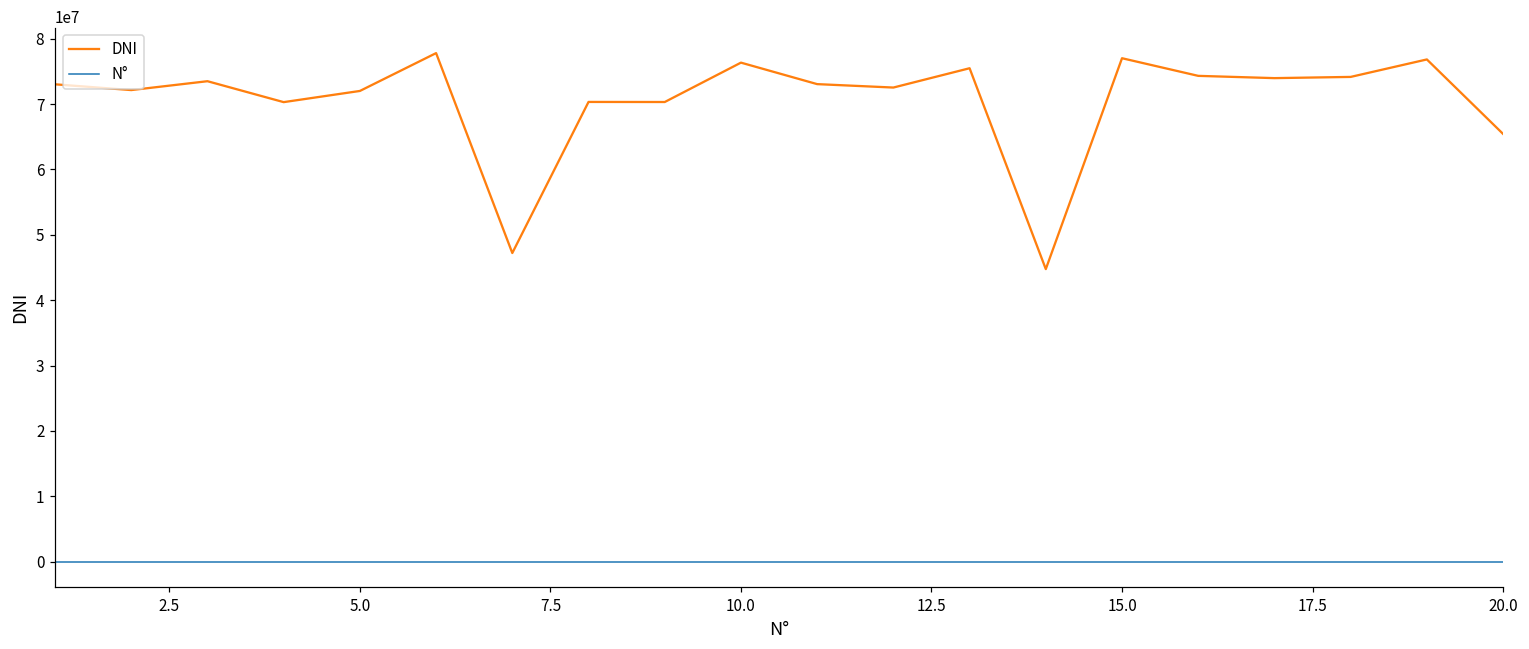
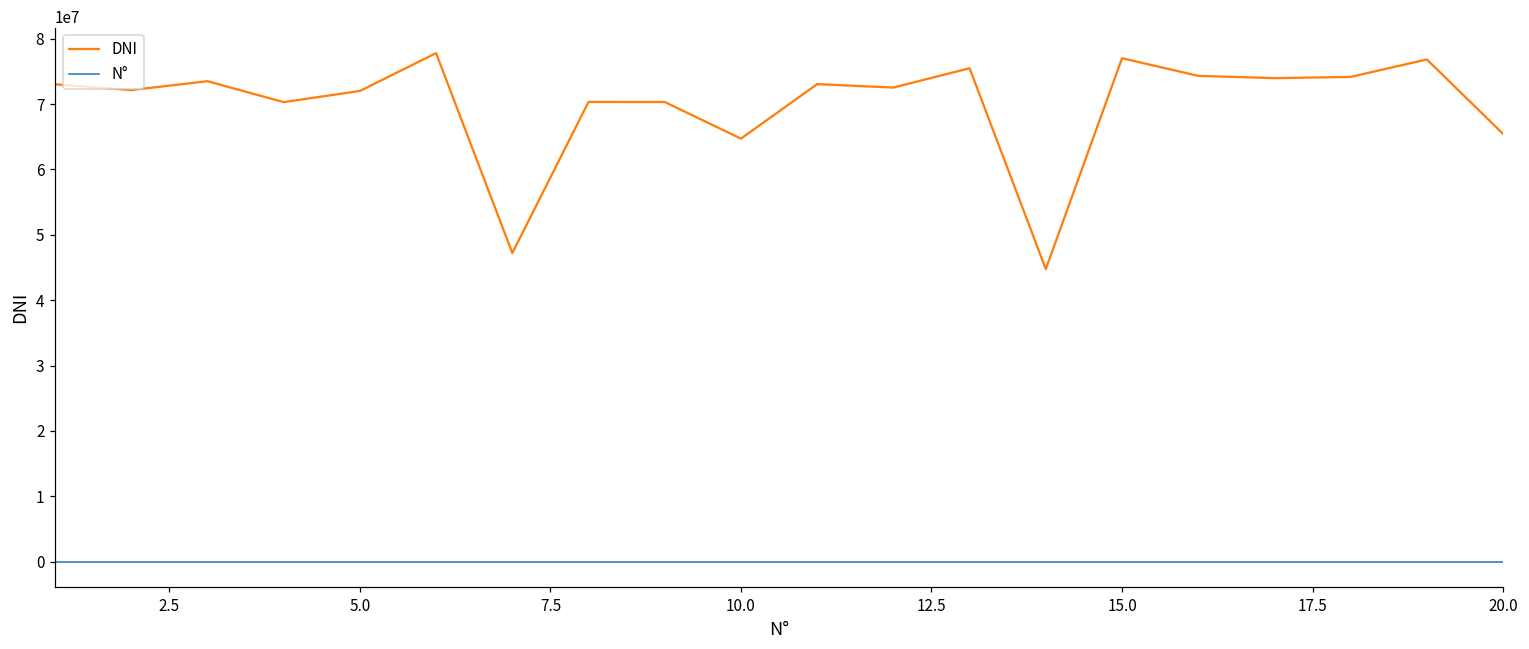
  {
    "DNI": {
      "5.0": 72000000,
-     "10.0": 76000000,
+     "10.0": 65000000,
      "15.0": 77000000,
      "20.0": 65000000
    },
    "N°": {
      "5.0": 0,
      "10.0": 0,
      "15.0": 0,
      "20.0": 0
    }
  }
